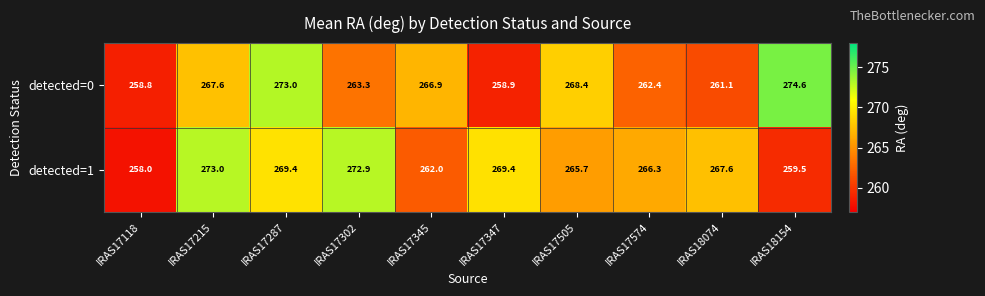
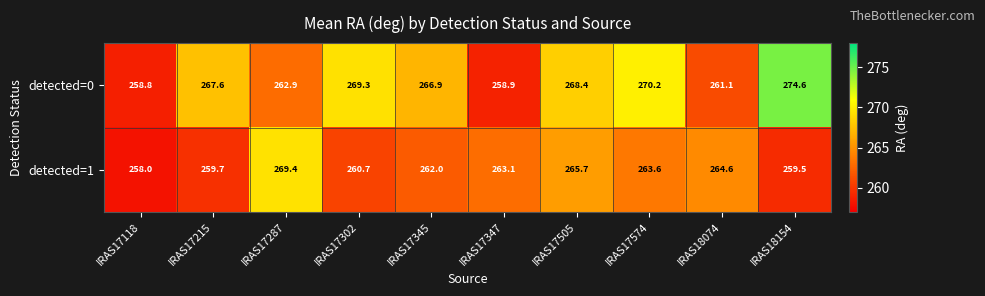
  {
    "detected=0": {
      "IRAS17118": 258.8,
      "IRAS17215": 267.6,
-     "IRAS17287": 273.0,
-     "IRAS17302": 263.3,
+     "IRAS17287": 262.9,
+     "IRAS17302": 269.3,
      "IRAS17345": 266.9,
      "IRAS17347": 258.9,
      "IRAS17505": 268.4,
-     "IRAS17574": 262.4,
+     "IRAS17574": 270.2,
      "IRAS18074": 261.1,
      "IRAS18154": 274.6
    },
    "detected=1": {
      "IRAS17118": 258.0,
-     "IRAS17215": 273.0,
+     "IRAS17215": 259.7,
      "IRAS17287": 269.4,
-     "IRAS17302": 272.9,
+     "IRAS17302": 260.7,
      "IRAS17345": 262.0,
-     "IRAS17347": 269.4,
+     "IRAS17347": 263.1,
      "IRAS17505": 265.7,
-     "IRAS17574": 266.3,
-     "IRAS18074": 267.6,
+     "IRAS17574": 263.6,
+     "IRAS18074": 264.6,
      "IRAS18154": 259.5
    }
  }
